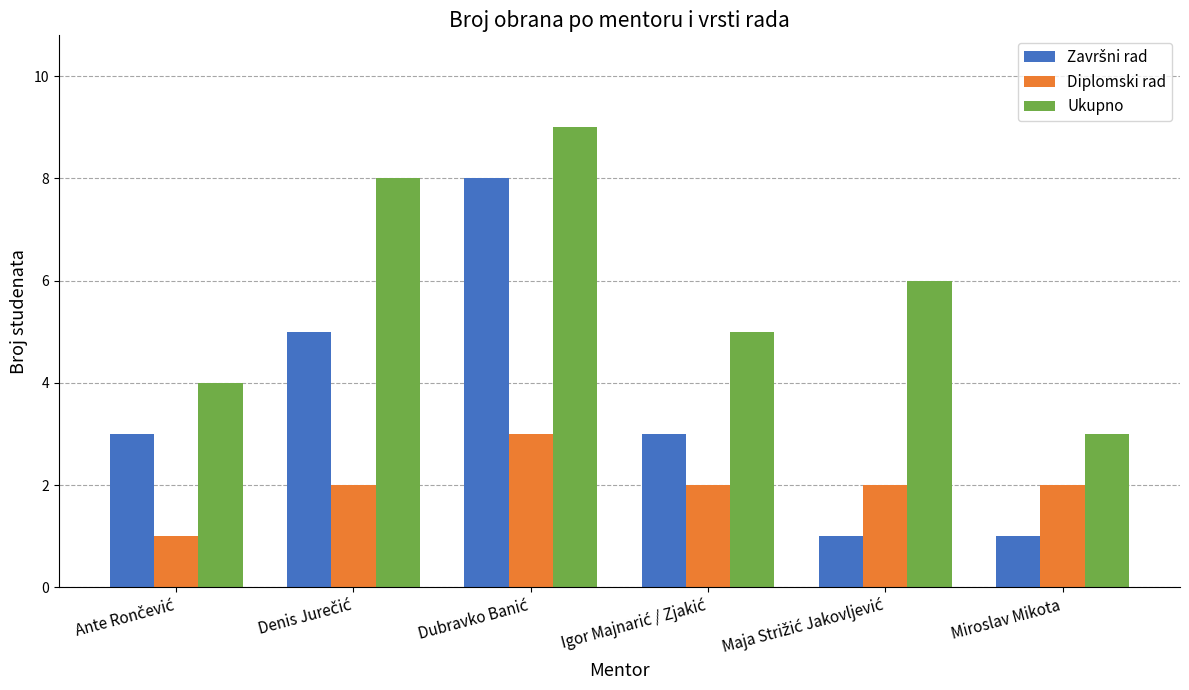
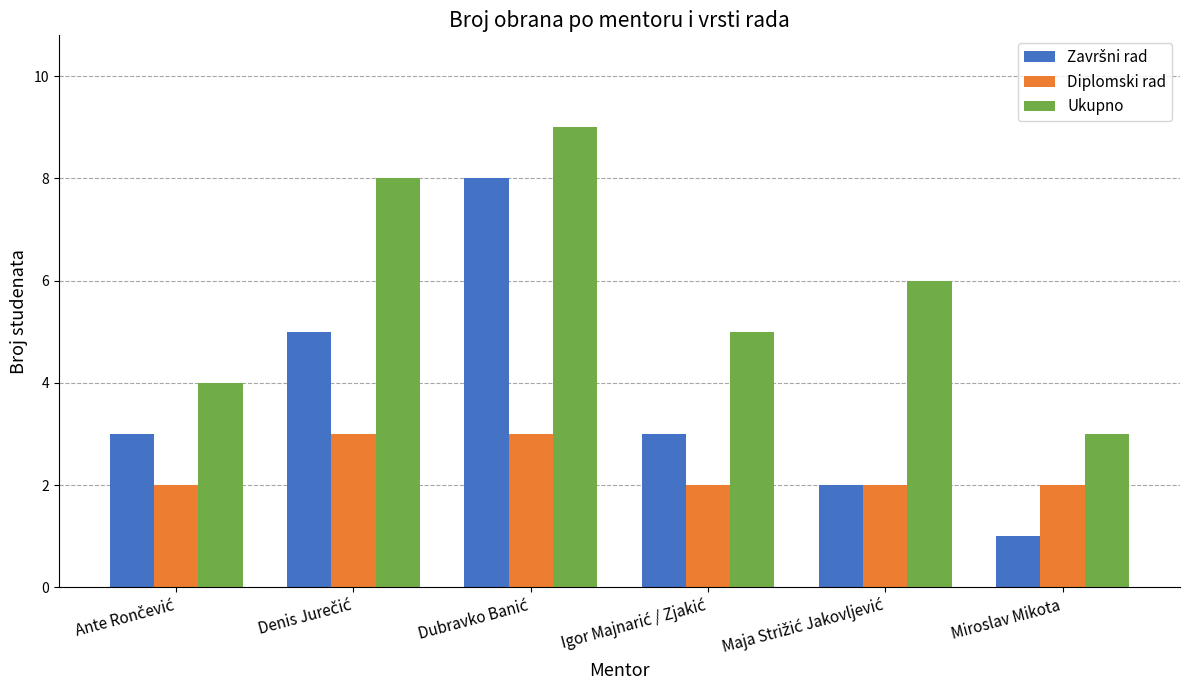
  {
    "Završni rad": {
      "Ante Rončević": 3,
      "Denis Jurečić": 5,
      "Dubravko Banić": 8,
      "Igor Majnarić / Zjakić": 3,
-     "Maja Strižić Jakovljević": 1,
+     "Maja Strižić Jakovljević": 2,
      "Miroslav Mikota": 1
    },
    "Diplomski rad": {
-     "Ante Rončević": 1,
-     "Denis Jurečić": 2,
+     "Ante Rončević": 2,
+     "Denis Jurečić": 3,
      "Dubravko Banić": 3,
      "Igor Majnarić / Zjakić": 2,
      "Maja Strižić Jakovljević": 2,
      "Miroslav Mikota": 2
    },
    "Ukupno": {
      "Ante Rončević": 4,
      "Denis Jurečić": 8,
      "Dubravko Banić": 9,
      "Igor Majnarić / Zjakić": 5,
      "Maja Strižić Jakovljević": 6,
      "Miroslav Mikota": 3
    }
  }
